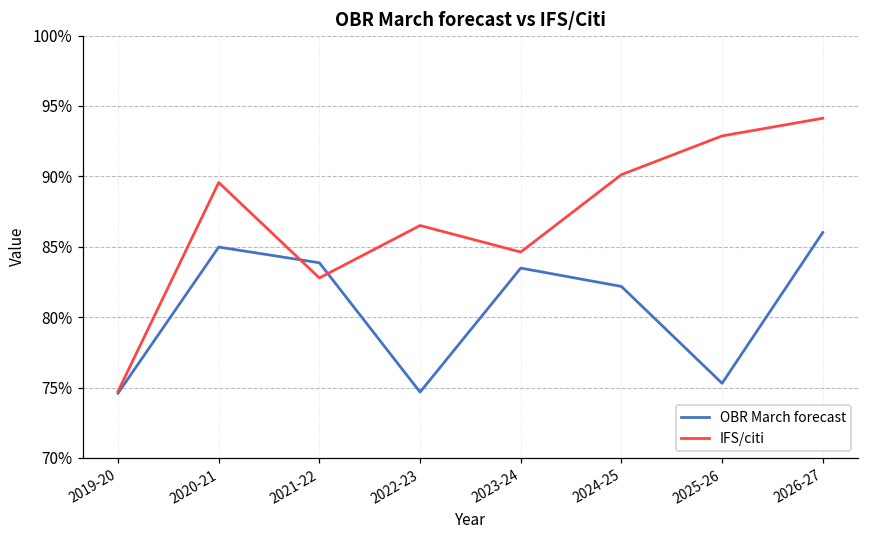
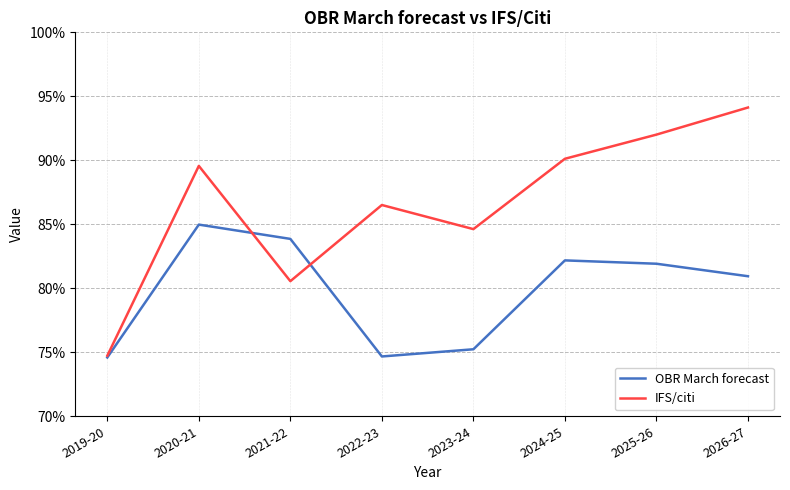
  {
    "OBR March forecast": {
      "2020-21": "85.0%",
      "2021-22": "83.9%",
      "2022-23": "74.7%",
-     "2023-24": "83.5%",
+     "2023-24": "75.2%",
      "2024-25": "82.2%",
-     "2025-26": "75.3%",
-     "2026-27": "86.0%"
+     "2025-26": "81.9%",
+     "2026-27": "80.9%"
    },
    "IFS/citi": {
      "2020-21": "89.6%",
-     "2021-22": "82.8%",
+     "2021-22": "80.6%",
      "2022-23": "86.5%",
      "2023-24": "84.6%",
      "2024-25": "90.1%",
-     "2025-26": "92.9%",
+     "2025-26": "92.0%",
      "2026-27": "94.1%"
    }
  }
